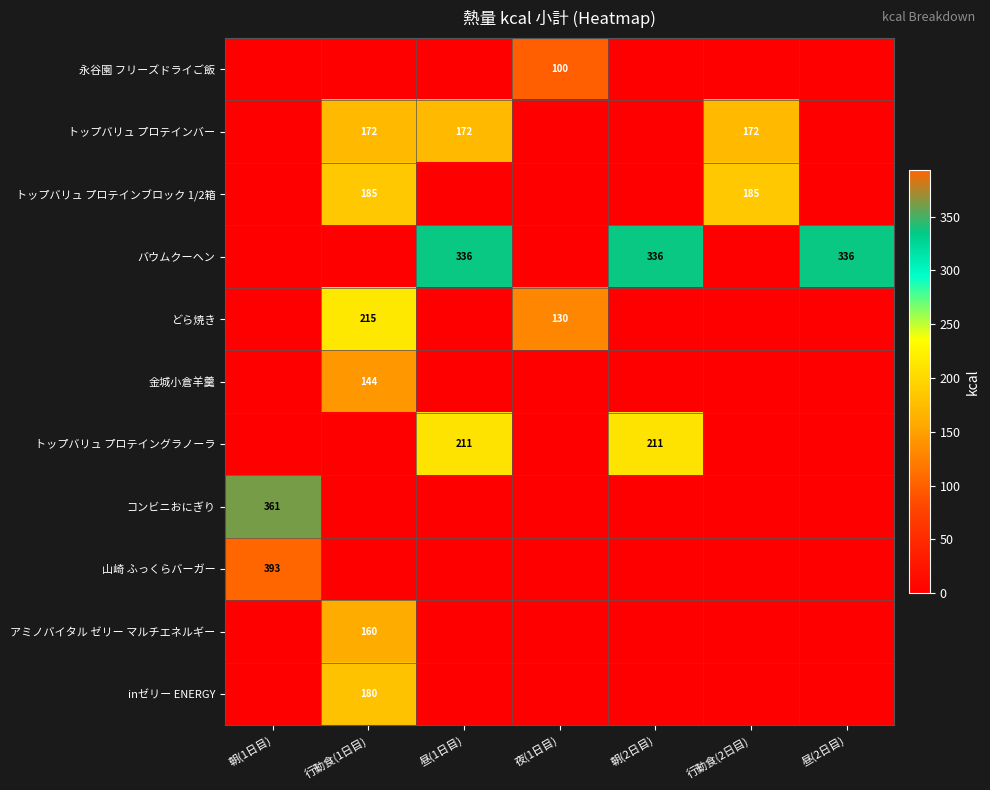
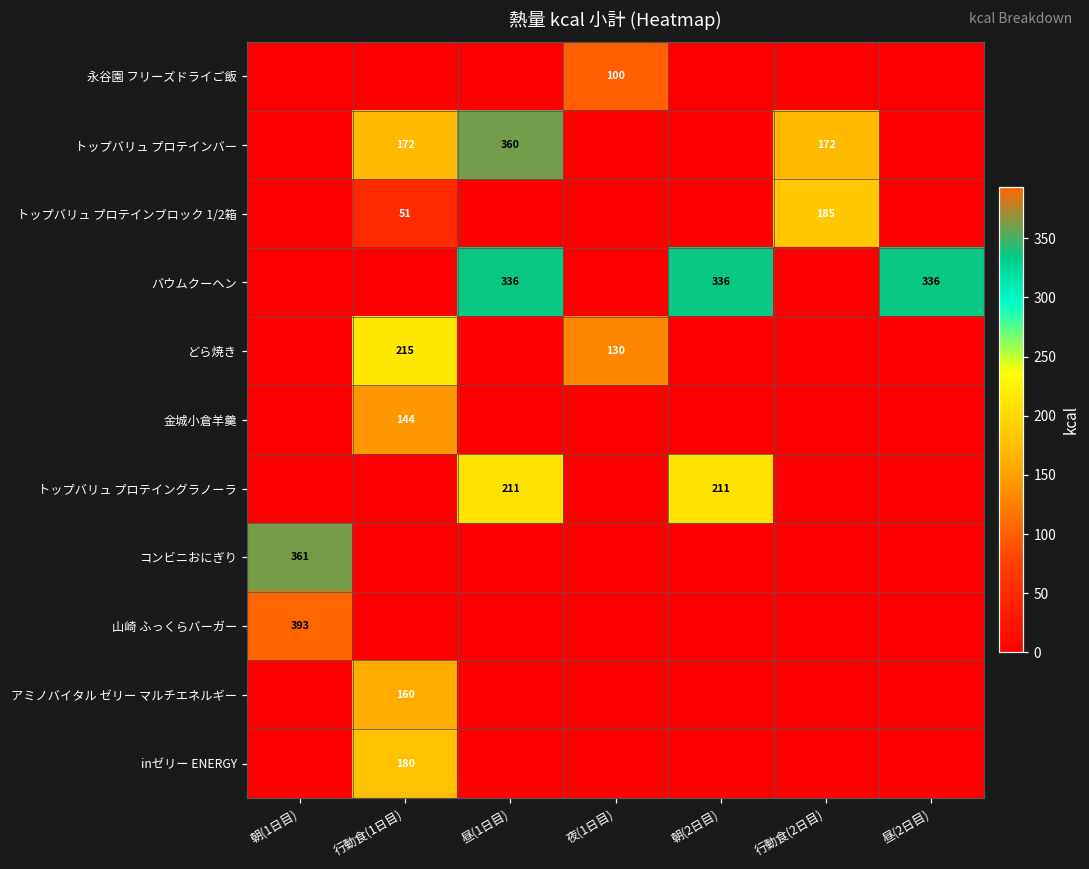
  {
    "永谷園 フリーズドライご飯": {
      "夜(1日目)": 100
    },
    "トップバリュ プロテインバー": {
      "行動食(1日目)": 172,
-     "昼(1日目)": 172,
+     "昼(1日目)": 360,
      "行動食(2日目)": 172
    },
    "トップバリュ プロテインブロック 1/2箱": {
-     "行動食(1日目)": 185,
+     "行動食(1日目)": 51,
      "行動食(2日目)": 185
    },
    "バウムクーヘン": {
      "昼(1日目)": 336,
      "朝(2日目)": 336,
      "昼(2日目)": 336
    },
    "どら焼き": {
      "行動食(1日目)": 215,
      "夜(1日目)": 130
    },
    "金城小倉羊羹": {
      "行動食(1日目)": 144
    },
    "トップバリュ プロテイングラノーラ": {
      "昼(1日目)": 211,
      "朝(2日目)": 211
    },
    "コンビニおにぎり": {
      "朝(1日目)": 361
    },
    "山崎 ふっくらバーガー": {
      "朝(1日目)": 393
    },
    "アミノバイタル ゼリー マルチエネルギー": {
      "行動食(1日目)": 160
    },
    "inゼリー ENERGY": {
      "行動食(1日目)": 180
    }
  }
